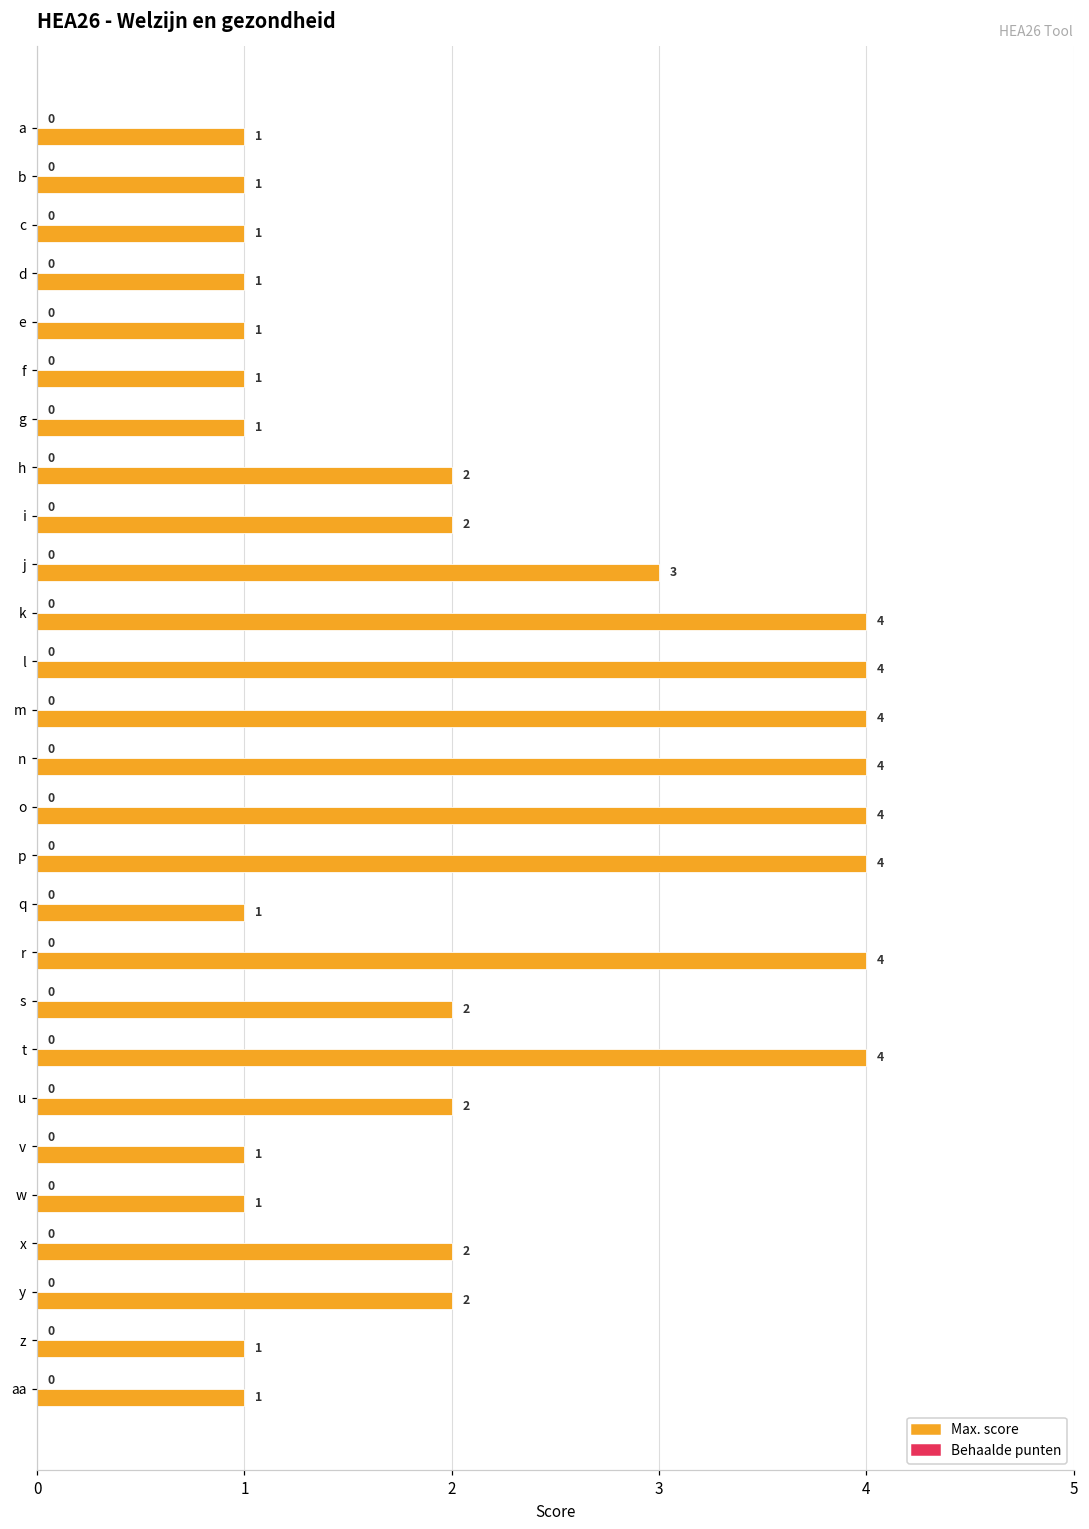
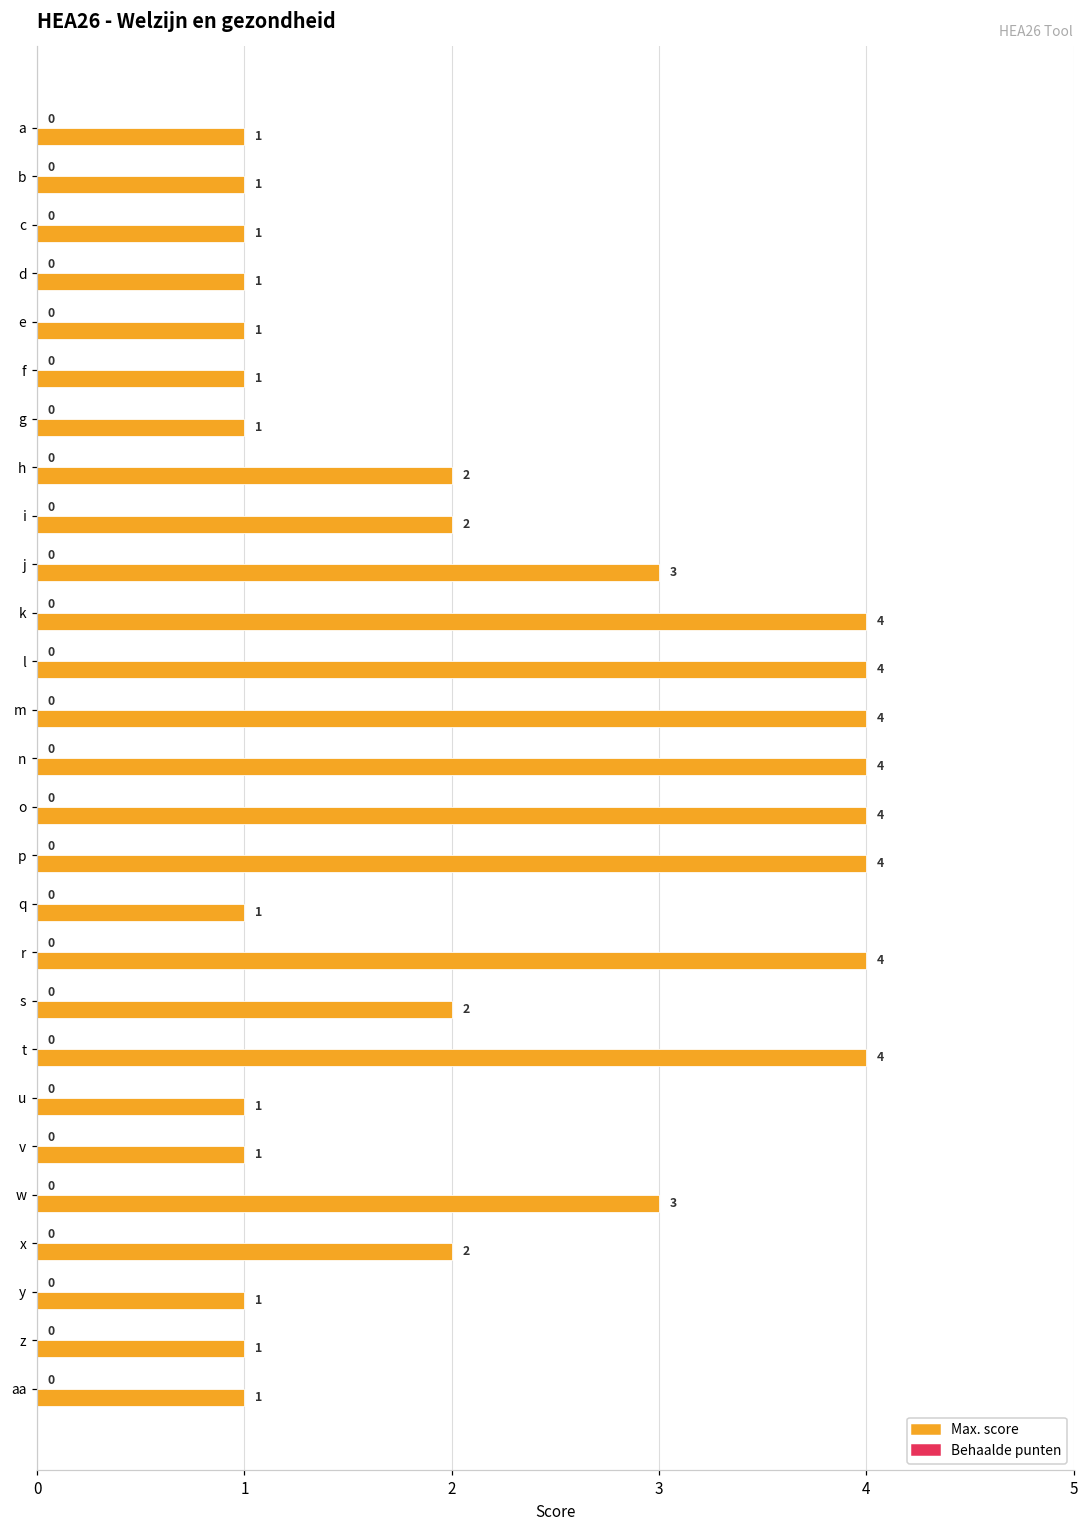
  {
    "Max. score": {
      "a": 1,
      "b": 1,
      "c": 1,
      "d": 1,
      "e": 1,
      "f": 1,
      "g": 1,
      "h": 2,
      "i": 2,
      "j": 3,
      "k": 4,
      "l": 4,
      "m": 4,
      "n": 4,
      "o": 4,
      "p": 4,
      "q": 1,
      "r": 4,
      "s": 2,
      "t": 4,
-     "u": 2,
+     "u": 1,
      "v": 1,
-     "w": 1,
+     "w": 3,
      "x": 2,
-     "y": 2,
+     "y": 1,
      "z": 1,
      "aa": 1
    },
    "Behaalde punten": {
      "a": 0,
      "b": 0,
      "c": 0,
      "d": 0,
      "e": 0,
      "f": 0,
      "g": 0,
      "h": 0,
      "i": 0,
      "j": 0,
      "k": 0,
      "l": 0,
      "m": 0,
      "n": 0,
      "o": 0,
      "p": 0,
      "q": 0,
      "r": 0,
      "s": 0,
      "t": 0,
      "u": 0,
      "v": 0,
      "w": 0,
      "x": 0,
      "y": 0,
      "z": 0,
      "aa": 0
    }
  }
